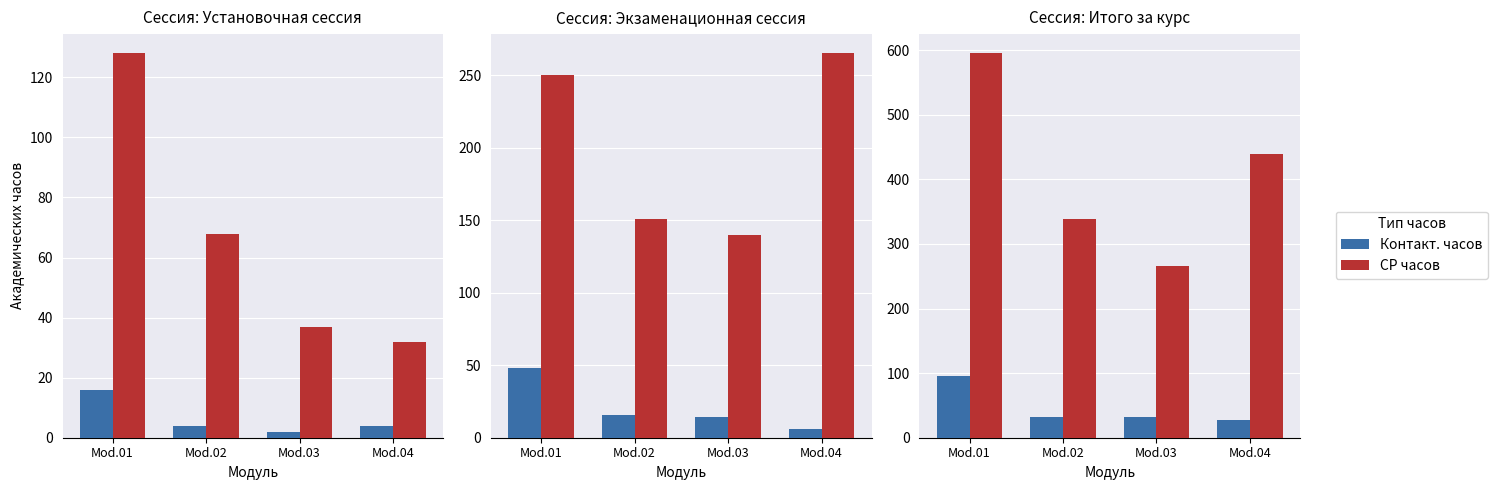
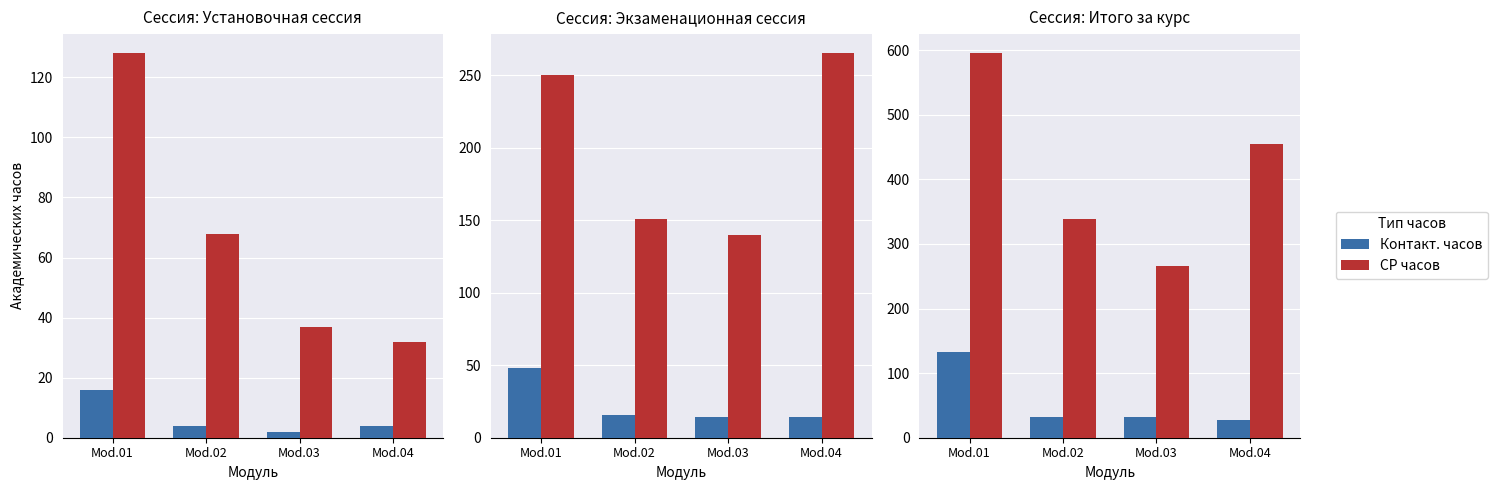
  {
    "Сессия: Установочная сессия": {
      "Контакт. часов": {
        "Mod.01": 16,
        "Mod.02": 4,
        "Mod.03": 2,
        "Mod.04": 4
      },
      "СР часов": {
        "Mod.01": 128,
        "Mod.02": 68,
        "Mod.03": 37,
        "Mod.04": 32
      }
    },
    "Сессия: Экзаменационная сессия": {
      "Контакт. часов": {
        "Mod.01": 48,
        "Mod.02": 16,
        "Mod.03": 14,
-       "Mod.04": 6
+       "Mod.04": 14
      },
      "СР часов": {
        "Mod.01": 250,
        "Mod.02": 151,
        "Mod.03": 140,
        "Mod.04": 265
      }
    },
    "Сессия: Итого за курс": {
      "Контакт. часов": {
-       "Mod.01": 100,
+       "Mod.01": 130,
        "Mod.02": 30,
        "Mod.03": 30,
        "Mod.04": 30
      },
      "СР часов": {
        "Mod.01": 600,
        "Mod.02": 340,
        "Mod.03": 270,
-       "Mod.04": 440
+       "Mod.04": 450
      }
    }
  }
